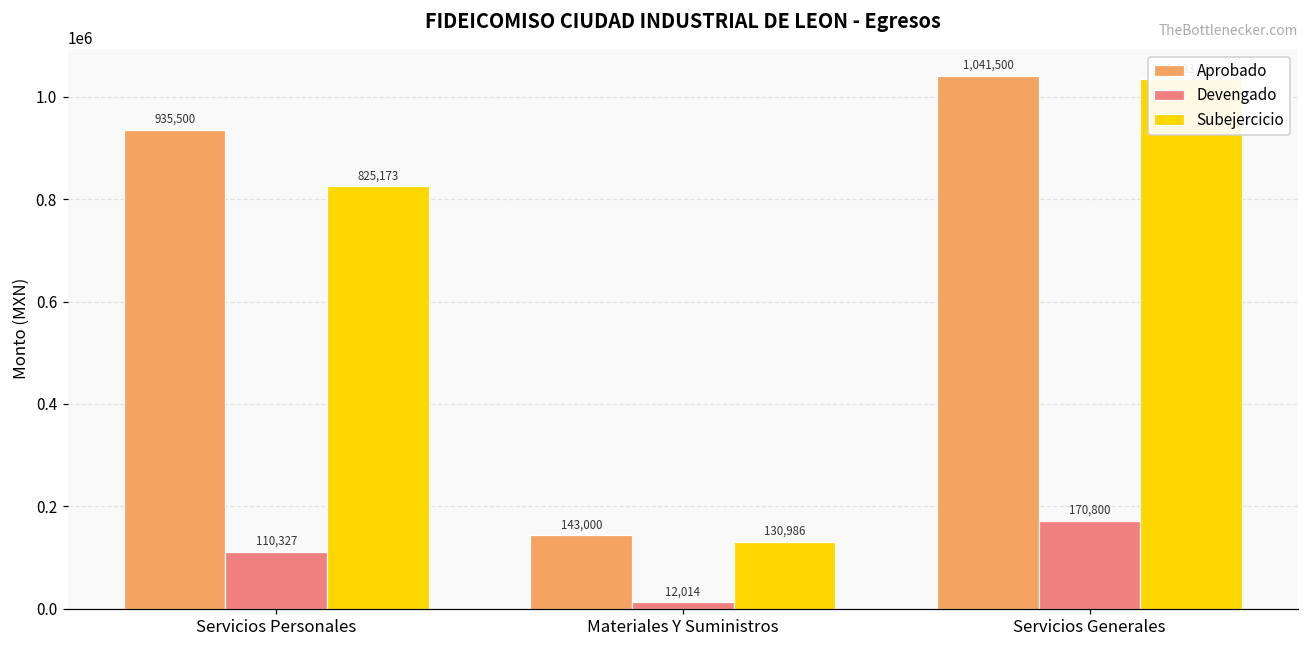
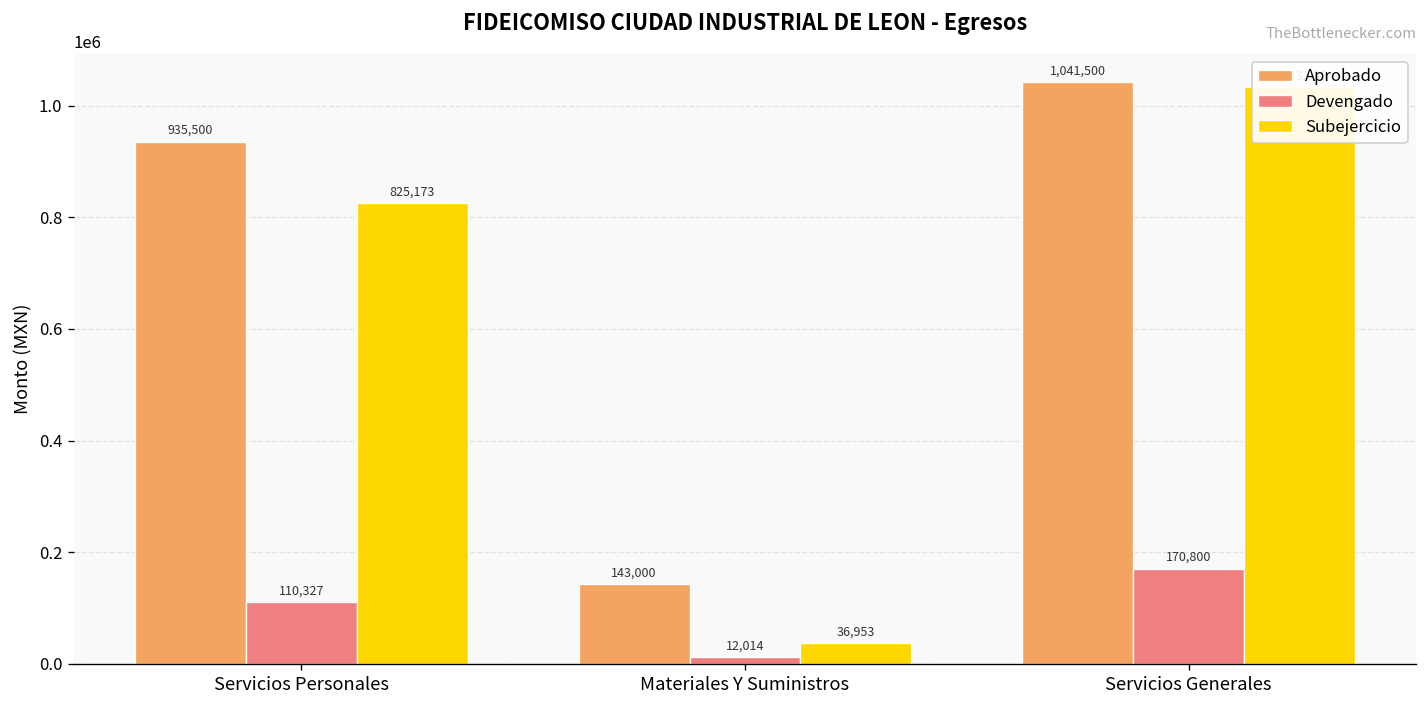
  {
    "Subejercicio": {
      "Servicios Personales": "825,173",
-     "Materiales Y Suministros": "130,986"
+     "Materiales Y Suministros": "36,953"
    }
  }
